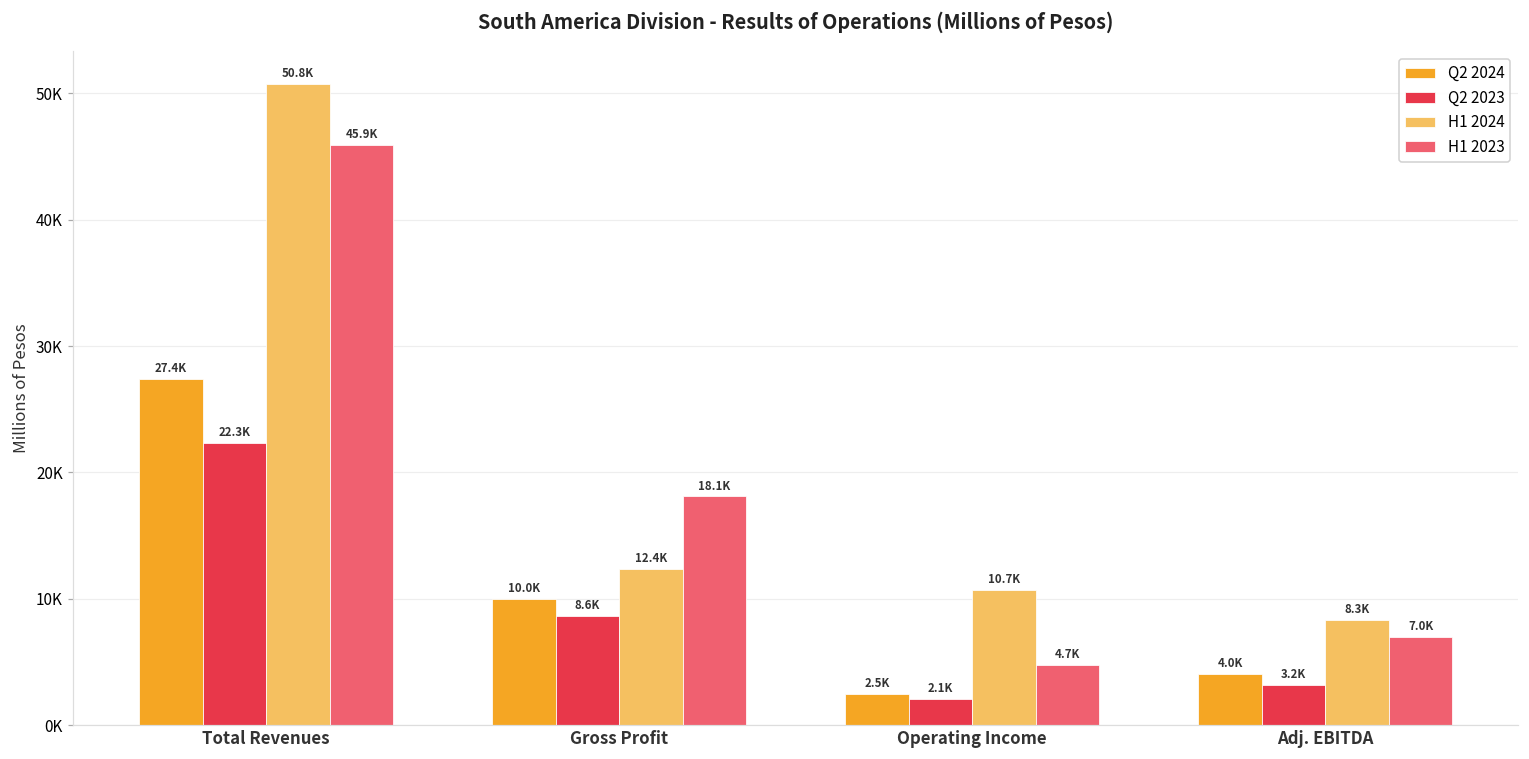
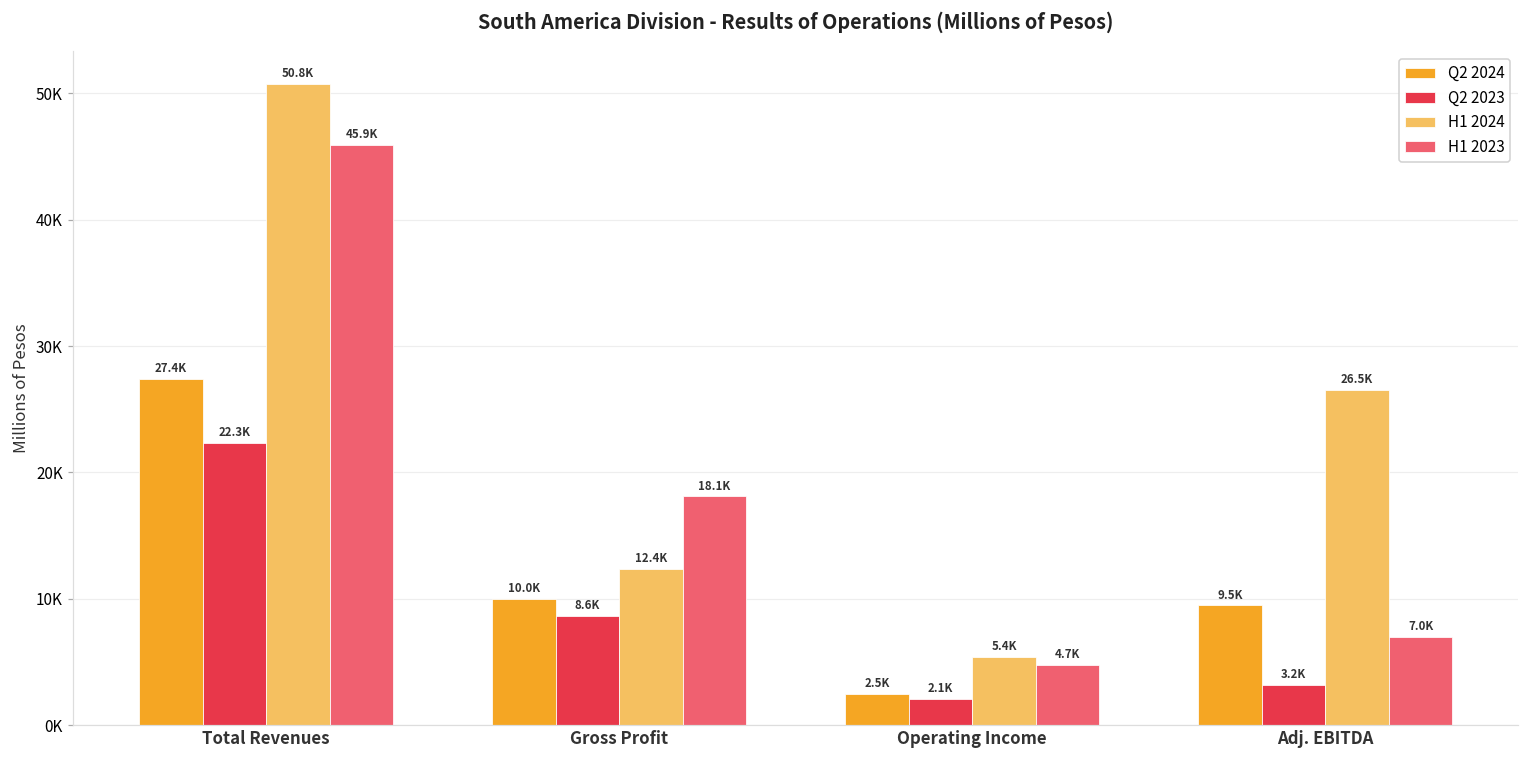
  {
    "Q2 2024": {
      "Total Revenues": "27.4K",
      "Gross Profit": "10.0K",
      "Operating Income": "2.5K",
-     "Adj. EBITDA": "4.0K"
+     "Adj. EBITDA": "9.5K"
    },
    "H1 2024": {
      "Total Revenues": "50.8K",
      "Gross Profit": "12.4K",
-     "Operating Income": "10.7K",
-     "Adj. EBITDA": "8.3K"
+     "Operating Income": "5.4K",
+     "Adj. EBITDA": "26.5K"
    }
  }
